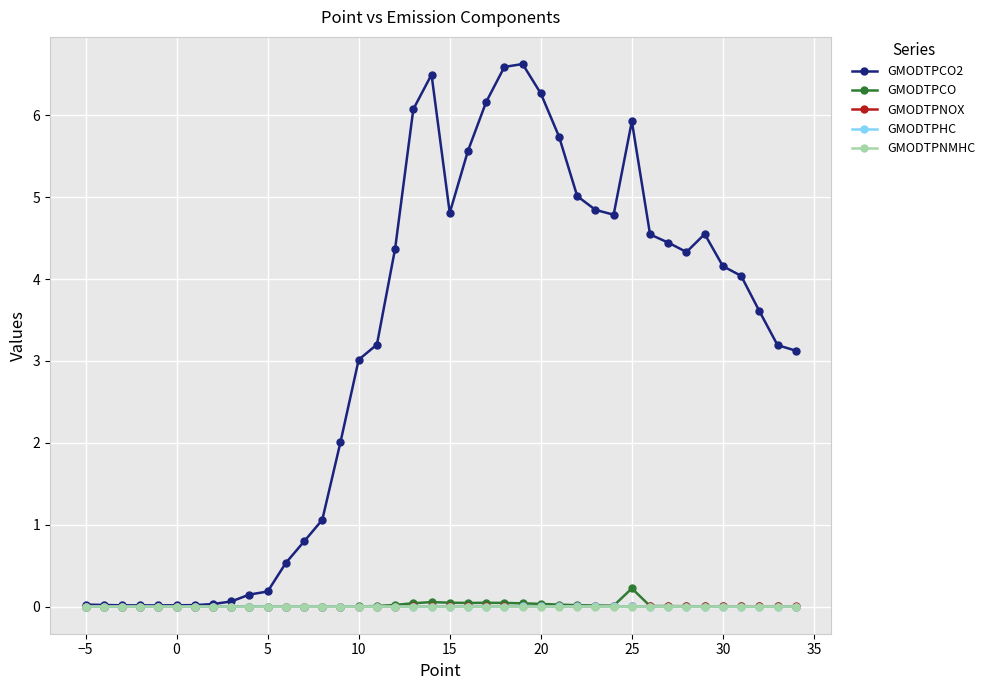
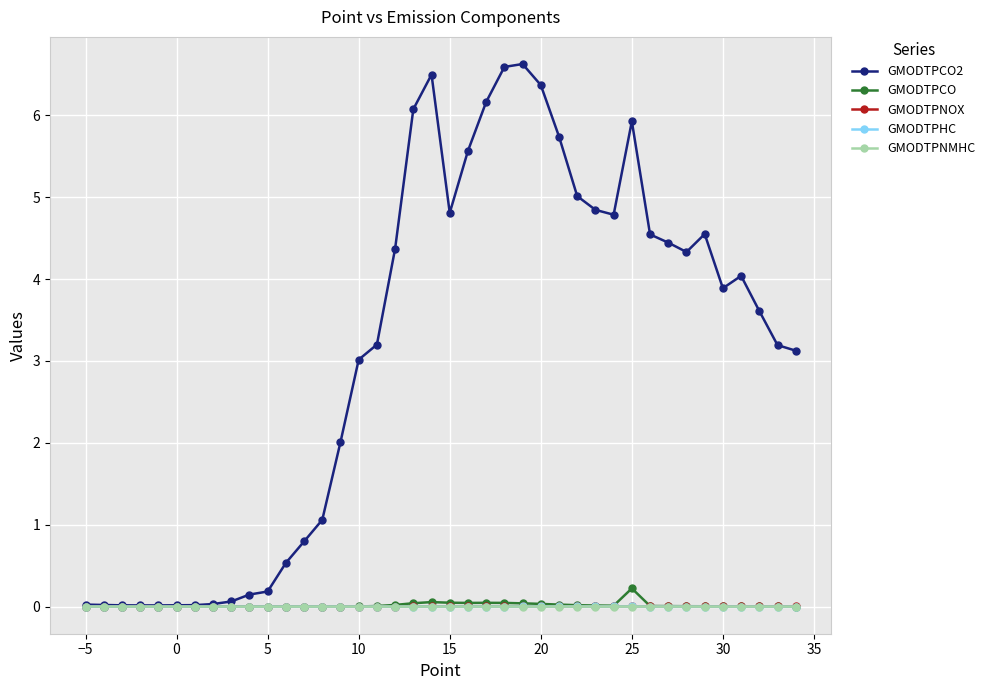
  {
    "GMODTPCO2": {
      "5": 0.2,
      "10": 3.0,
      "15": 4.8,
-     "20": 6.3,
+     "20": 6.4,
      "25": 5.9,
-     "30": 4.2
+     "30": 3.9
    },
    "GMODTPCO": {
      "15": 0.0,
      "25": 0.2
    }
  }
